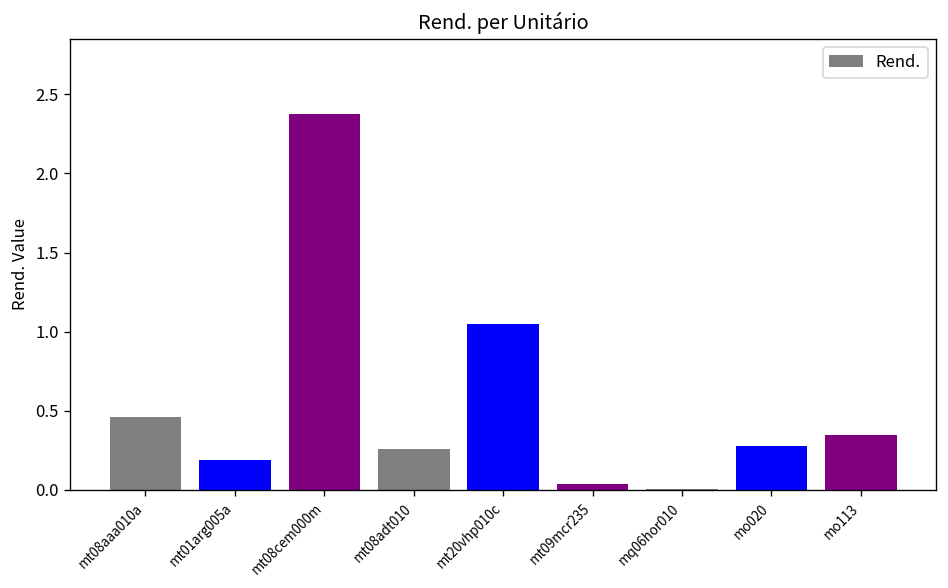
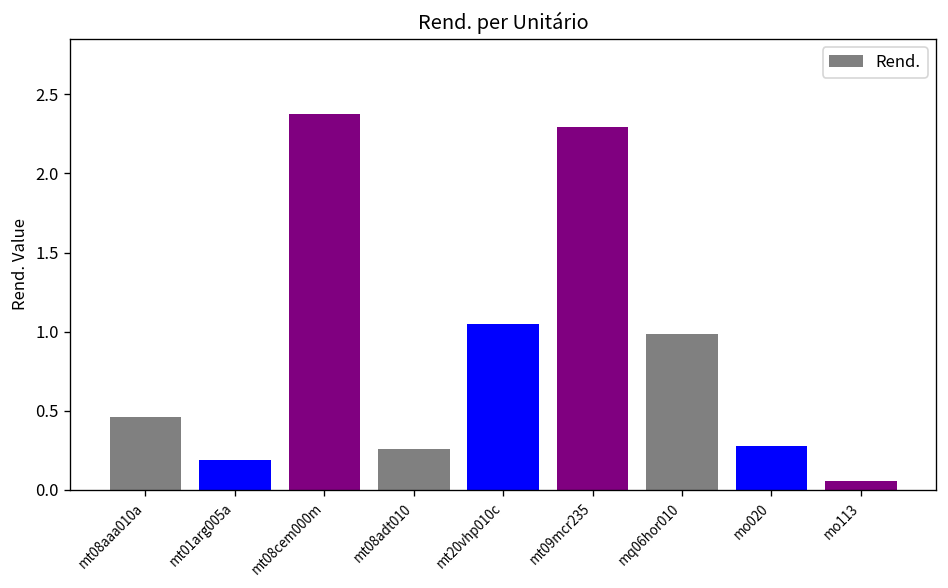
  {
    "mt08aaa010a": 0.46,
    "mt01arg005a": 0.19,
    "mt08cem000m": 2.38,
    "mt08adt010": 0.26,
    "mt20vhp010c": 1.05,
-   "mt09mcr235": 0.04,
-   "mq06hor010": 0.01,
+   "mt09mcr235": 2.30,
+   "mq06hor010": 0.99,
    "mo020": 0.28,
-   "mo113": 0.35
+   "mo113": 0.06
  }
